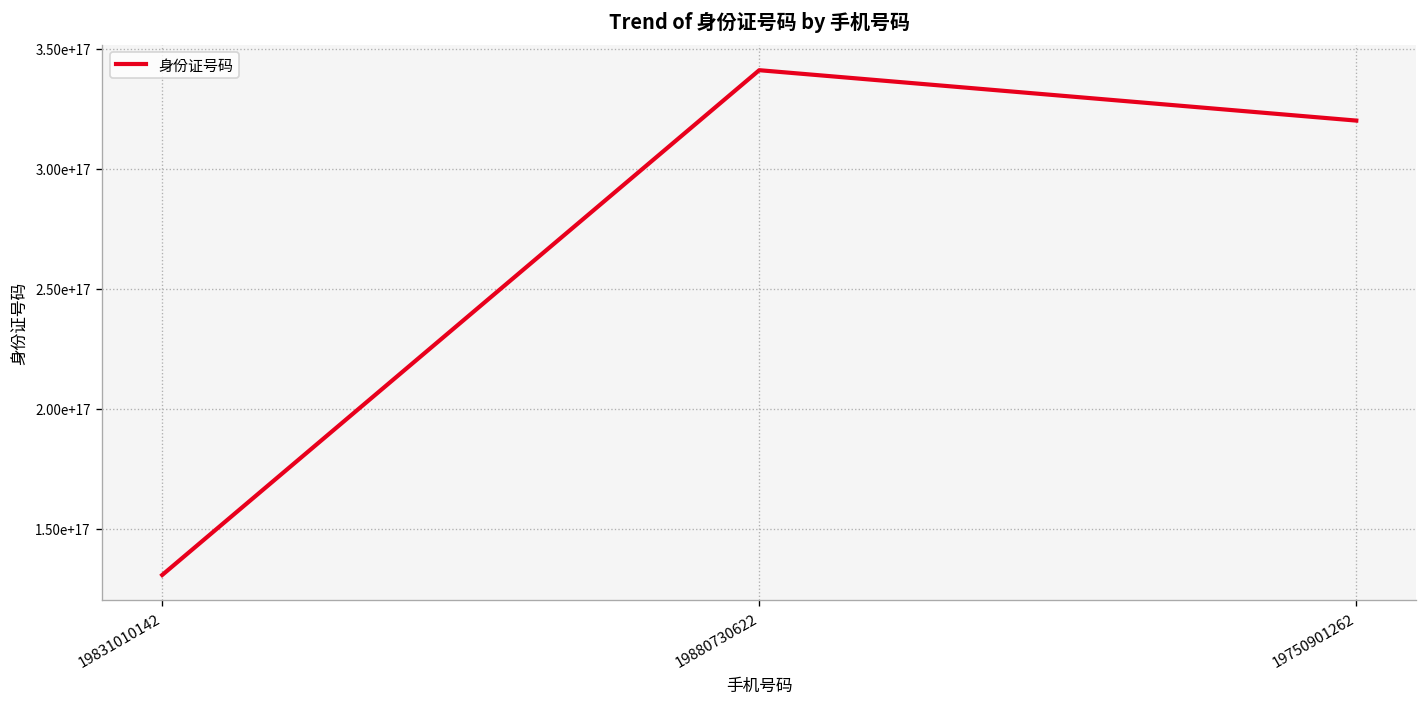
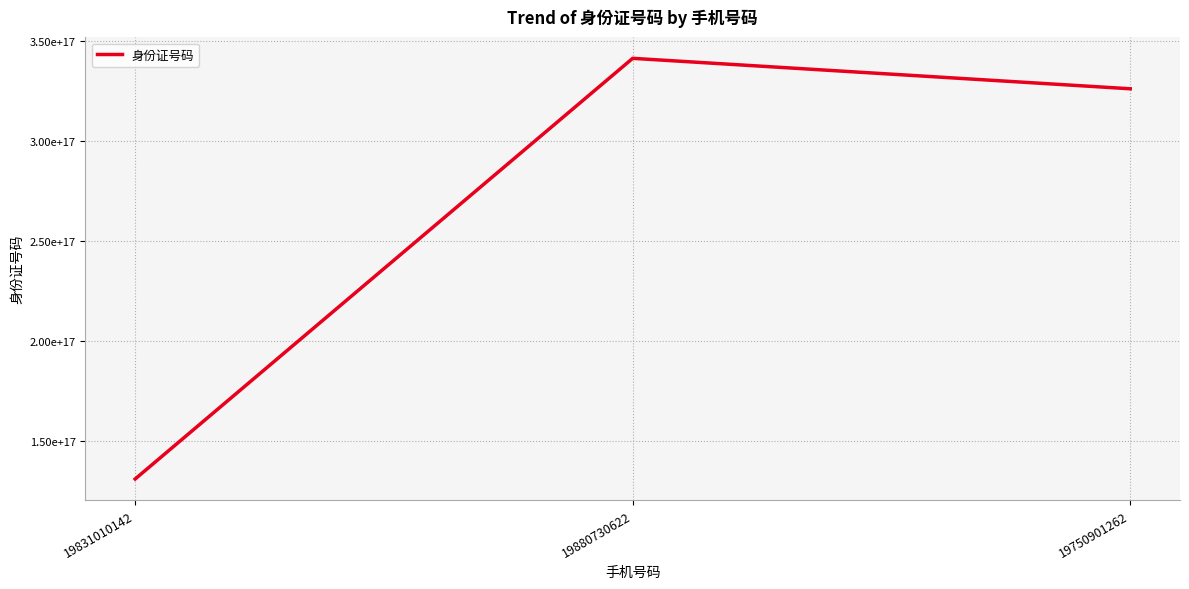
  {
    "19831010142": 131000000000000000,
    "19880730622": 341000000000000000,
-   "19750901262": 320000000000000000
+   "19750901262": 326000000000000000
  }
